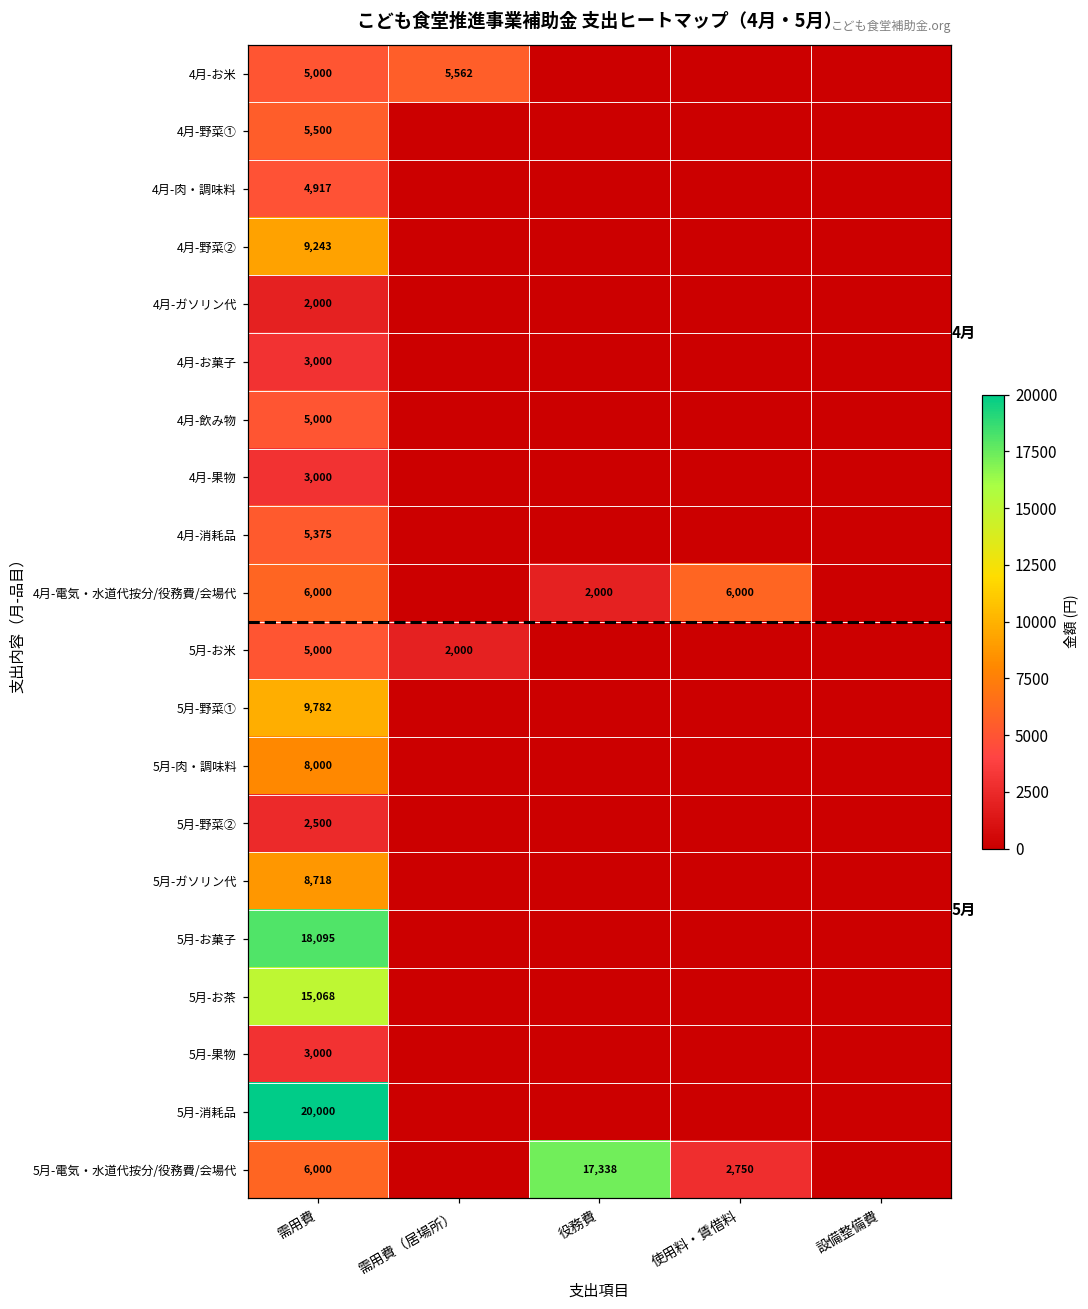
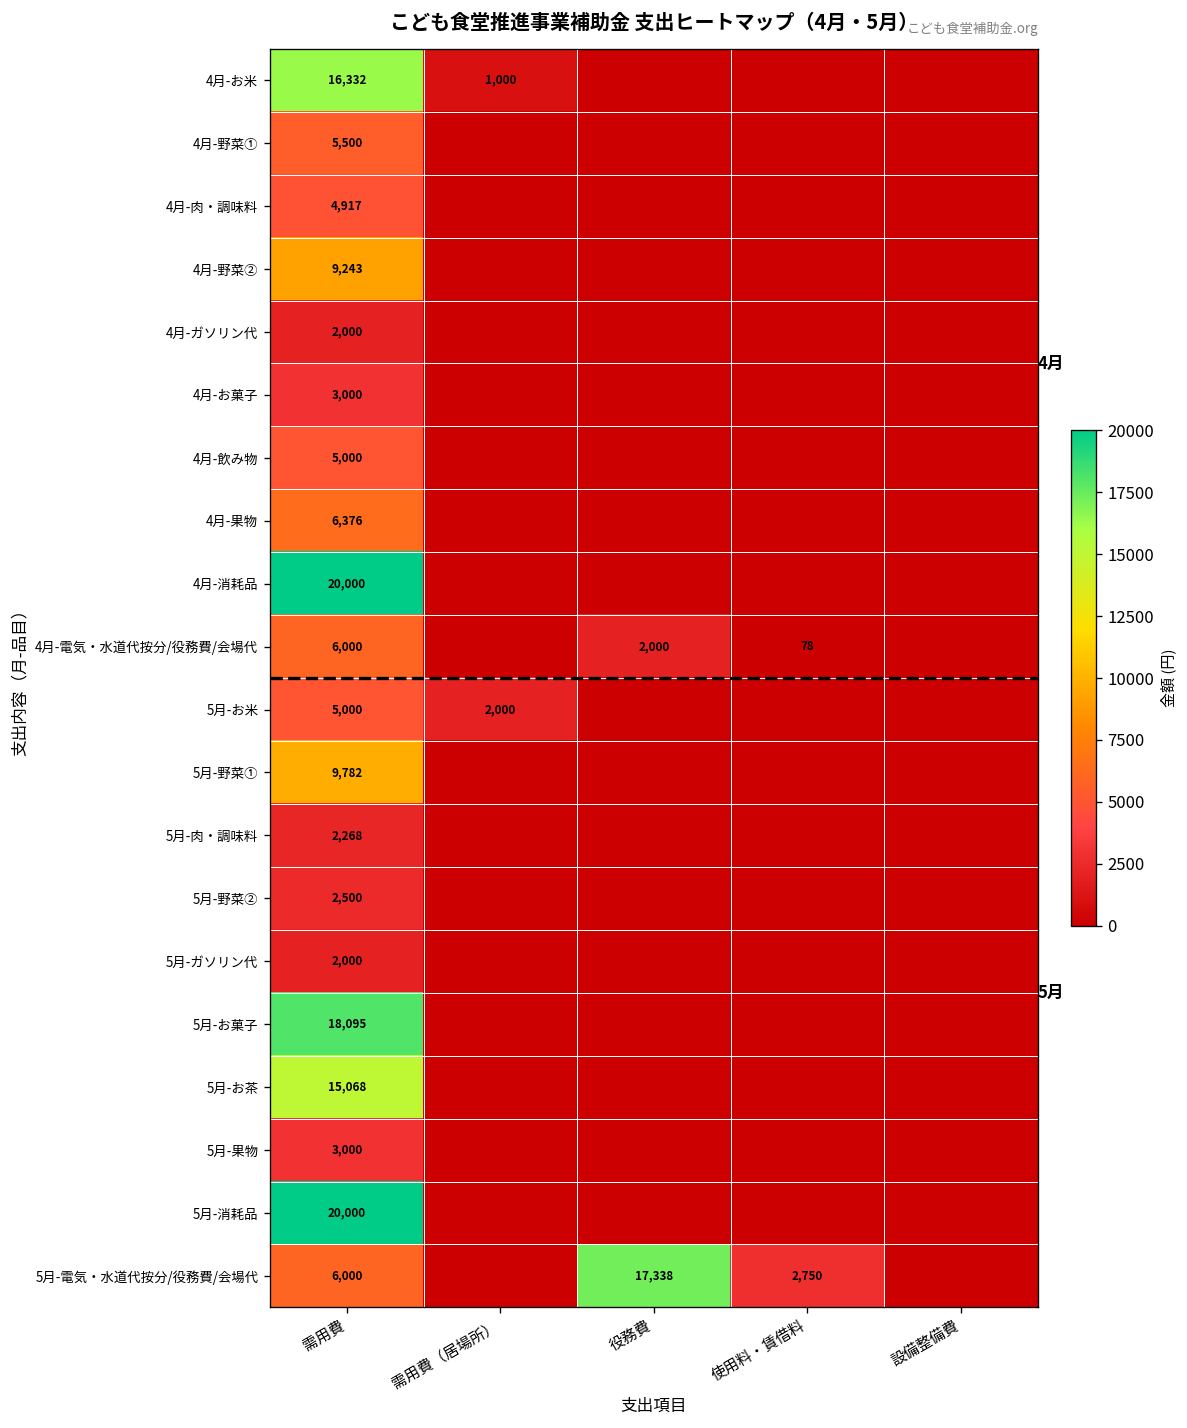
  {
    "4月-お米": {
-     "需用費": "5,000",
-     "需用費（居場所）": "5,562"
+     "需用費": "16,332",
+     "需用費（居場所）": "1,000"
    },
    "4月-野菜①": {
      "需用費": "5,500"
    },
    "4月-肉・調味料": {
      "需用費": "4,917"
    },
    "4月-野菜②": {
      "需用費": "9,243"
    },
    "4月-ガソリン代": {
      "需用費": "2,000"
    },
    "4月-お菓子": {
      "需用費": "3,000"
    },
    "4月-飲み物": {
      "需用費": "5,000"
    },
    "4月-果物": {
-     "需用費": "3,000"
+     "需用費": "6,376"
    },
    "4月-消耗品": {
-     "需用費": "5,375"
+     "需用費": "20,000"
    },
    "4月-電気・水道代按分/役務費/会場代": {
      "需用費": "6,000",
      "役務費": "2,000",
-     "使用料・賃借料": "6,000"
+     "使用料・賃借料": "78"
    },
    "5月-お米": {
      "需用費": "5,000",
      "需用費（居場所）": "2,000"
    },
    "5月-野菜①": {
      "需用費": "9,782"
    },
    "5月-肉・調味料": {
-     "需用費": "8,000"
+     "需用費": "2,268"
    },
    "5月-野菜②": {
      "需用費": "2,500"
    },
    "5月-ガソリン代": {
-     "需用費": "8,718"
+     "需用費": "2,000"
    },
    "5月-お菓子": {
      "需用費": "18,095"
    },
    "5月-お茶": {
      "需用費": "15,068"
    },
    "5月-果物": {
      "需用費": "3,000"
    },
    "5月-消耗品": {
      "需用費": "20,000"
    },
    "5月-電気・水道代按分/役務費/会場代": {
      "需用費": "6,000",
      "役務費": "17,338",
      "使用料・賃借料": "2,750"
    }
  }
